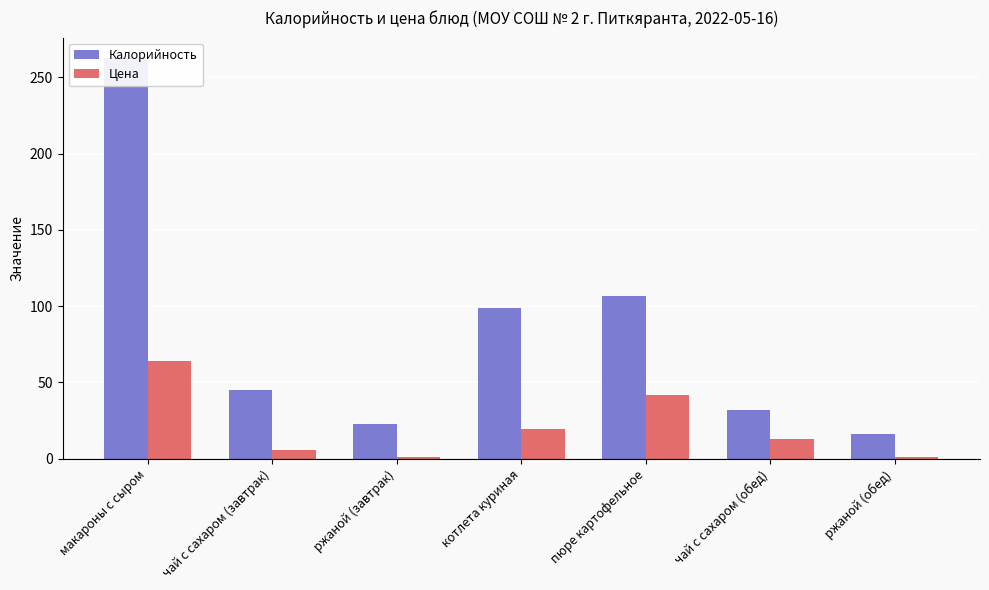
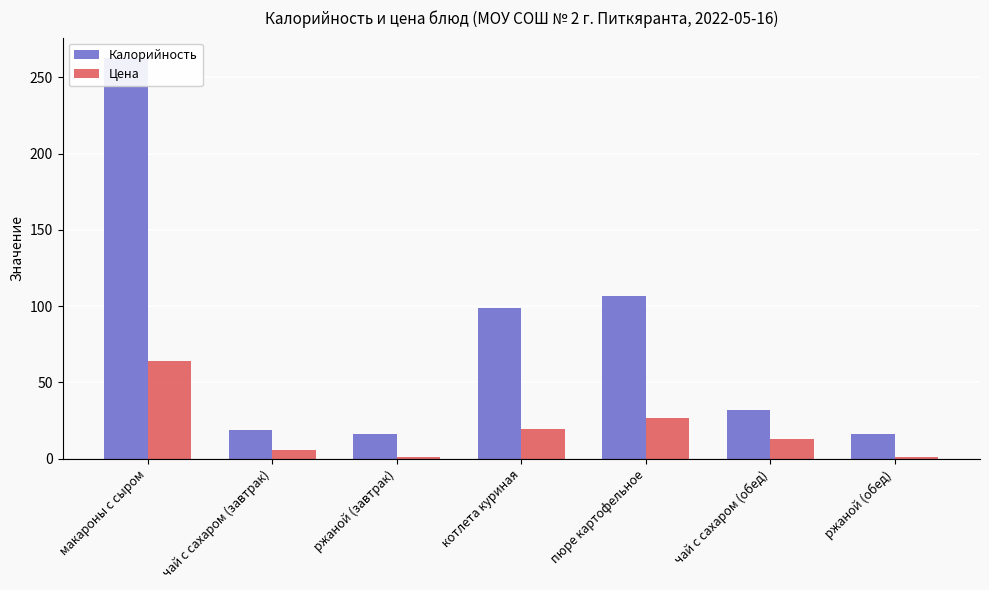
  {
    "Калорийность": {
-     "чай с сахаром (завтрак)": 45,
-     "ржаной (завтрак)": 23,
+     "чай с сахаром (завтрак)": 19,
+     "ржаной (завтрак)": 16,
      "котлета куриная": 99,
      "пюре картофельное": 107,
      "чай с сахаром (обед)": 32,
      "ржаной (обед)": 16
    },
    "Цена": {
      "макароны с сыром": 64,
      "чай с сахаром (завтрак)": 6,
      "котлета куриная": 19,
-     "пюре картофельное": 42,
+     "пюре картофельное": 26,
      "чай с сахаром (обед)": 13
    }
  }
